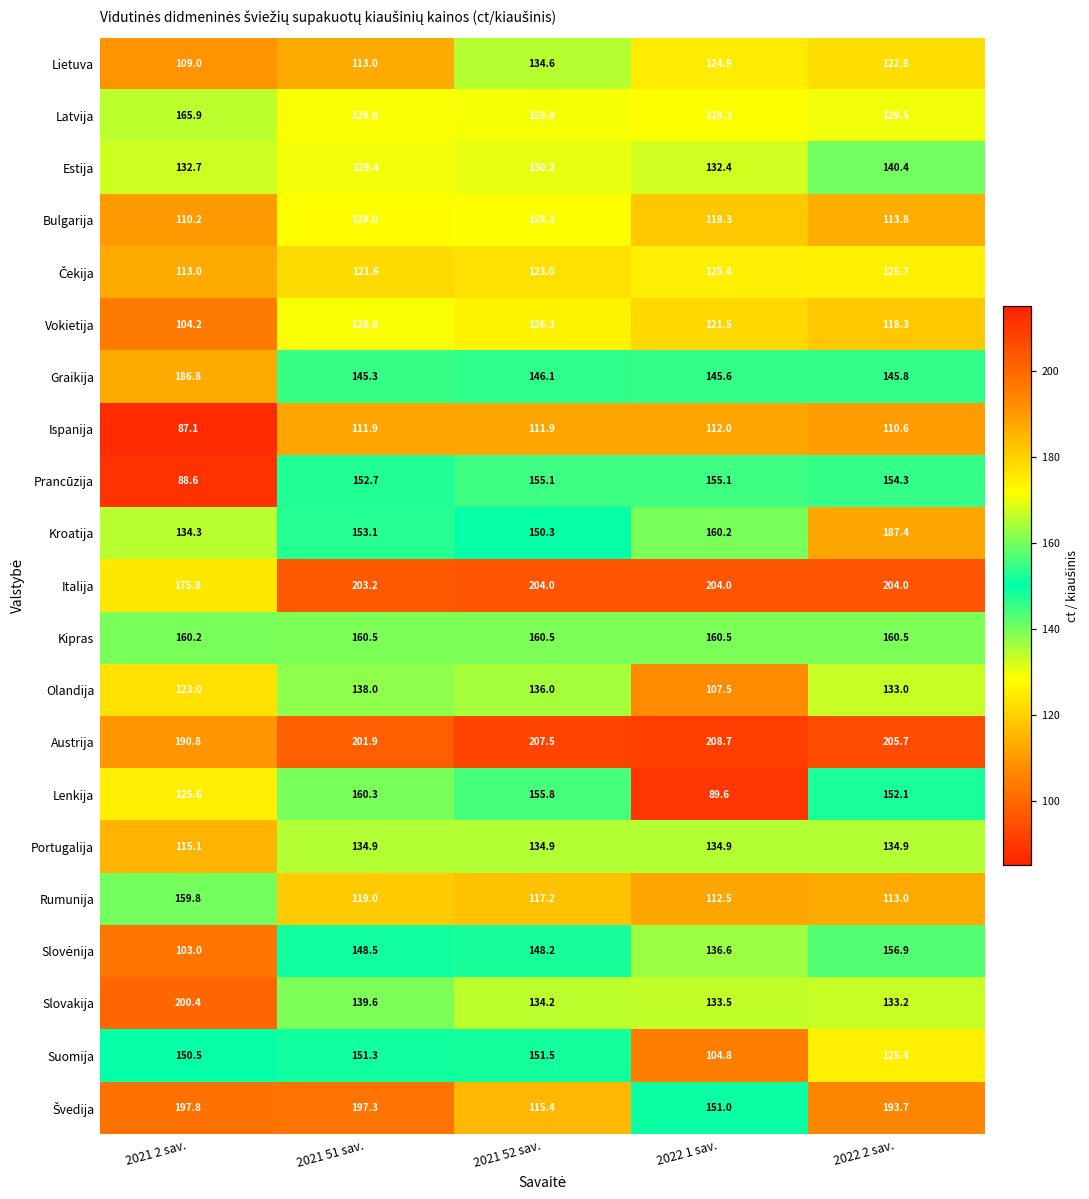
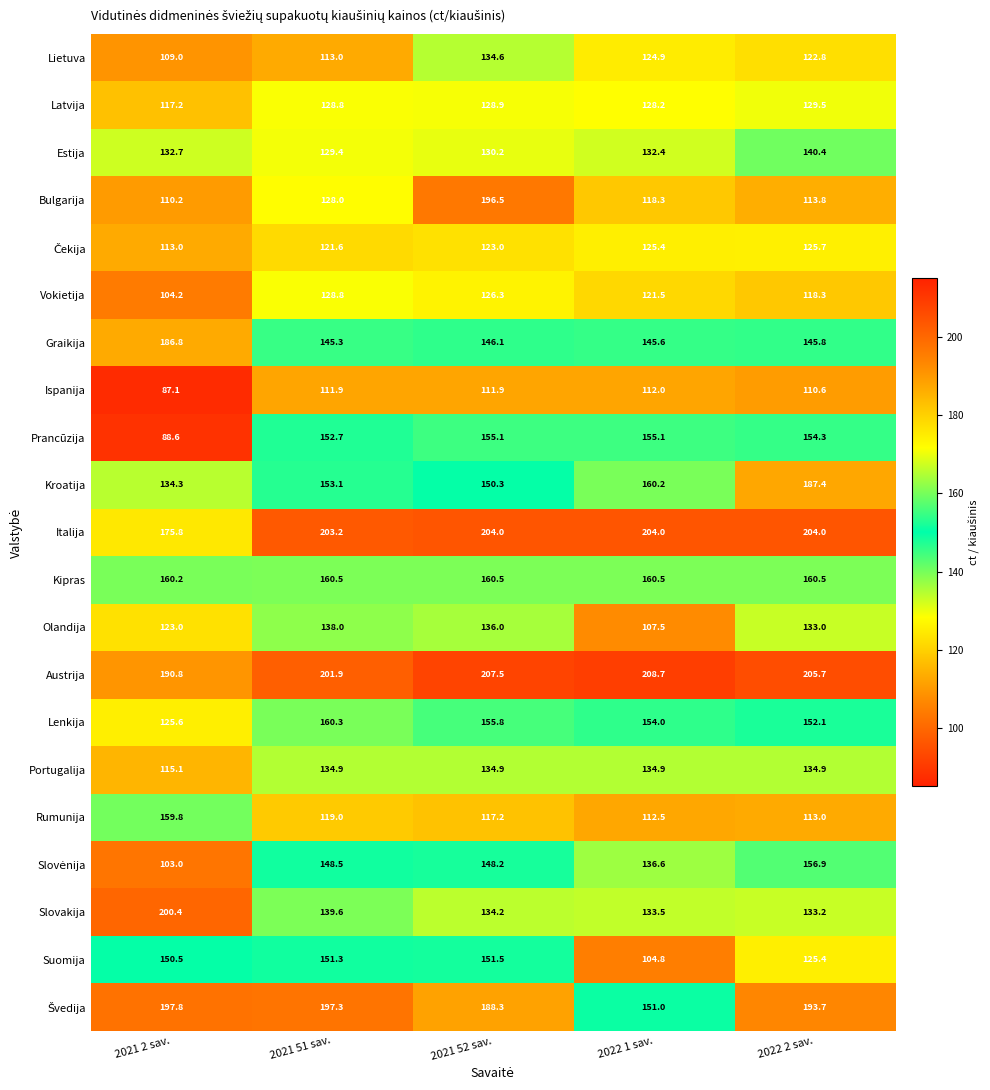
  {
    "Lietuva": {
      "2021 2 sav.": 109.0,
      "2021 51 sav.": 113.0,
      "2021 52 sav.": 134.6,
      "2022 1 sav.": 124.9,
      "2022 2 sav.": 122.8
    },
    "Latvija": {
-     "2021 2 sav.": 165.9,
+     "2021 2 sav.": 117.2,
      "2021 51 sav.": 128.8,
      "2021 52 sav.": 128.9,
      "2022 1 sav.": 128.2,
      "2022 2 sav.": 129.5
    },
    "Estija": {
      "2021 2 sav.": 132.7,
      "2021 51 sav.": 129.4,
      "2021 52 sav.": 130.2,
      "2022 1 sav.": 132.4,
      "2022 2 sav.": 140.4
    },
    "Bulgarija": {
      "2021 2 sav.": 110.2,
      "2021 51 sav.": 128.0,
-     "2021 52 sav.": 128.2,
+     "2021 52 sav.": 196.5,
      "2022 1 sav.": 118.3,
      "2022 2 sav.": 113.8
    },
    "Čekija": {
      "2021 2 sav.": 113.0,
      "2021 51 sav.": 121.6,
      "2021 52 sav.": 123.0,
      "2022 1 sav.": 125.4,
      "2022 2 sav.": 125.7
    },
    "Vokietija": {
      "2021 2 sav.": 104.2,
      "2021 51 sav.": 128.8,
      "2021 52 sav.": 126.3,
      "2022 1 sav.": 121.5,
      "2022 2 sav.": 118.3
    },
    "Graikija": {
      "2021 2 sav.": 186.8,
      "2021 51 sav.": 145.3,
      "2021 52 sav.": 146.1,
      "2022 1 sav.": 145.6,
      "2022 2 sav.": 145.8
    },
    "Ispanija": {
      "2021 2 sav.": 87.1,
      "2021 51 sav.": 111.9,
      "2021 52 sav.": 111.9,
      "2022 1 sav.": 112.0,
      "2022 2 sav.": 110.6
    },
    "Prancūzija": {
      "2021 2 sav.": 88.6,
      "2021 51 sav.": 152.7,
      "2021 52 sav.": 155.1,
      "2022 1 sav.": 155.1,
      "2022 2 sav.": 154.3
    },
    "Kroatija": {
      "2021 2 sav.": 134.3,
      "2021 51 sav.": 153.1,
      "2021 52 sav.": 150.3,
      "2022 1 sav.": 160.2,
      "2022 2 sav.": 187.4
    },
    "Italija": {
      "2021 2 sav.": 175.8,
      "2021 51 sav.": 203.2,
      "2021 52 sav.": 204.0,
      "2022 1 sav.": 204.0,
      "2022 2 sav.": 204.0
    },
    "Kipras": {
      "2021 2 sav.": 160.2,
      "2021 51 sav.": 160.5,
      "2021 52 sav.": 160.5,
      "2022 1 sav.": 160.5,
      "2022 2 sav.": 160.5
    },
    "Olandija": {
      "2021 2 sav.": 123.0,
      "2021 51 sav.": 138.0,
      "2021 52 sav.": 136.0,
      "2022 1 sav.": 107.5,
      "2022 2 sav.": 133.0
    },
    "Austrija": {
      "2021 2 sav.": 190.8,
      "2021 51 sav.": 201.9,
      "2021 52 sav.": 207.5,
      "2022 1 sav.": 208.7,
      "2022 2 sav.": 205.7
    },
    "Lenkija": {
      "2021 2 sav.": 125.6,
      "2021 51 sav.": 160.3,
      "2021 52 sav.": 155.8,
-     "2022 1 sav.": 89.6,
+     "2022 1 sav.": 154.0,
      "2022 2 sav.": 152.1
    },
    "Portugalija": {
      "2021 2 sav.": 115.1,
      "2021 51 sav.": 134.9,
      "2021 52 sav.": 134.9,
      "2022 1 sav.": 134.9,
      "2022 2 sav.": 134.9
    },
    "Rumunija": {
      "2021 2 sav.": 159.8,
      "2021 51 sav.": 119.0,
      "2021 52 sav.": 117.2,
      "2022 1 sav.": 112.5,
      "2022 2 sav.": 113.0
    },
    "Slovėnija": {
      "2021 2 sav.": 103.0,
      "2021 51 sav.": 148.5,
      "2021 52 sav.": 148.2,
      "2022 1 sav.": 136.6,
      "2022 2 sav.": 156.9
    },
    "Slovakija": {
      "2021 2 sav.": 200.4,
      "2021 51 sav.": 139.6,
      "2021 52 sav.": 134.2,
      "2022 1 sav.": 133.5,
      "2022 2 sav.": 133.2
    },
    "Suomija": {
      "2021 2 sav.": 150.5,
      "2021 51 sav.": 151.3,
      "2021 52 sav.": 151.5,
      "2022 1 sav.": 104.8,
      "2022 2 sav.": 125.4
    },
    "Švedija": {
      "2021 2 sav.": 197.8,
      "2021 51 sav.": 197.3,
-     "2021 52 sav.": 115.4,
+     "2021 52 sav.": 188.3,
      "2022 1 sav.": 151.0,
      "2022 2 sav.": 193.7
    }
  }
